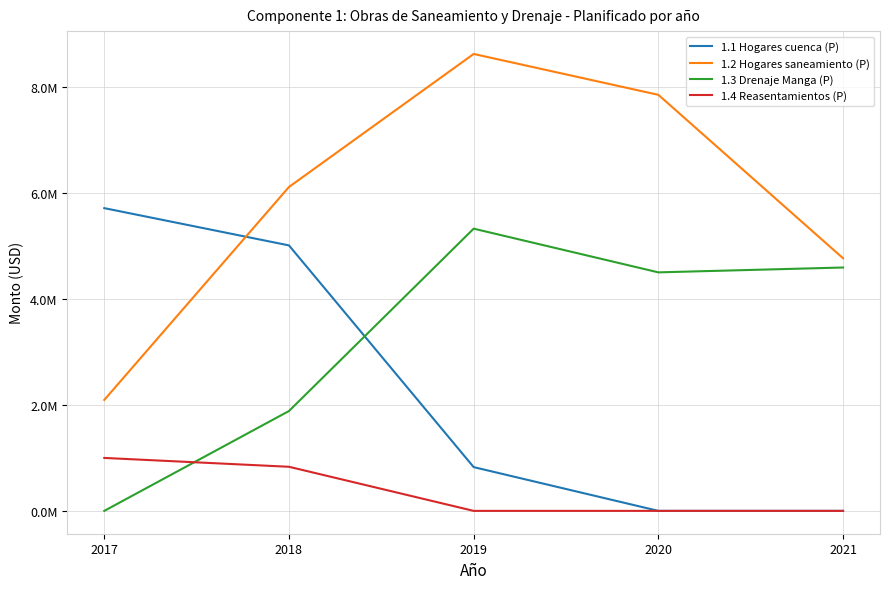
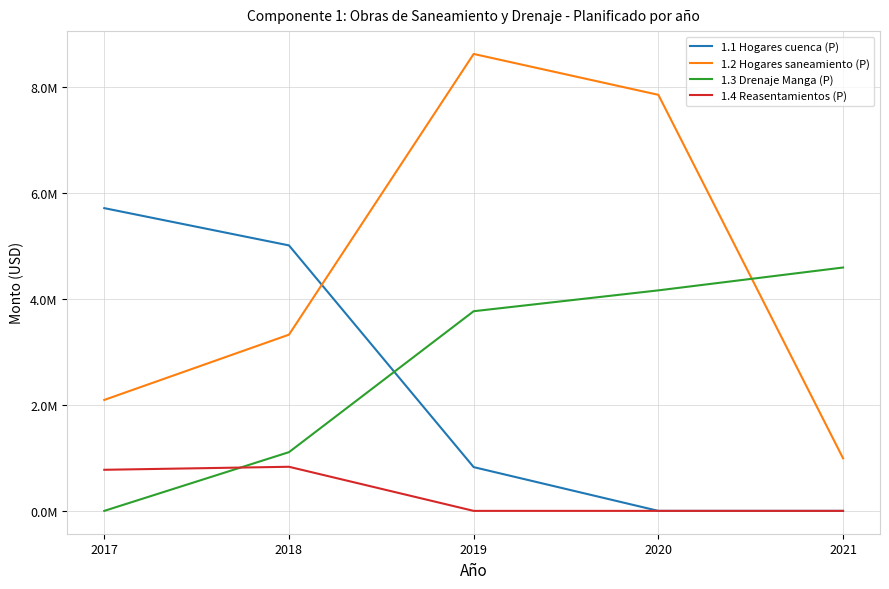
  {
    "1.1 Hogares cuenca (P)": {
      "2017": 5700000,
      "2018": 5000000,
      "2019": 800000
    },
    "1.2 Hogares saneamiento (P)": {
      "2017": 2100000,
-     "2018": 6100000,
+     "2018": 3300000,
      "2019": 8600000,
      "2020": 7900000,
-     "2021": 4800000
+     "2021": 1000000
    },
    "1.3 Drenaje Manga (P)": {
      "2017": 0,
-     "2018": 1900000,
-     "2019": 5300000,
-     "2020": 4500000,
+     "2018": 1100000,
+     "2019": 3800000,
+     "2020": 4200000,
      "2021": 4600000
    },
    "1.4 Reasentamientos (P)": {
-     "2017": 1000000,
+     "2017": 800000,
      "2018": 800000,
      "2019": 0
    }
  }
